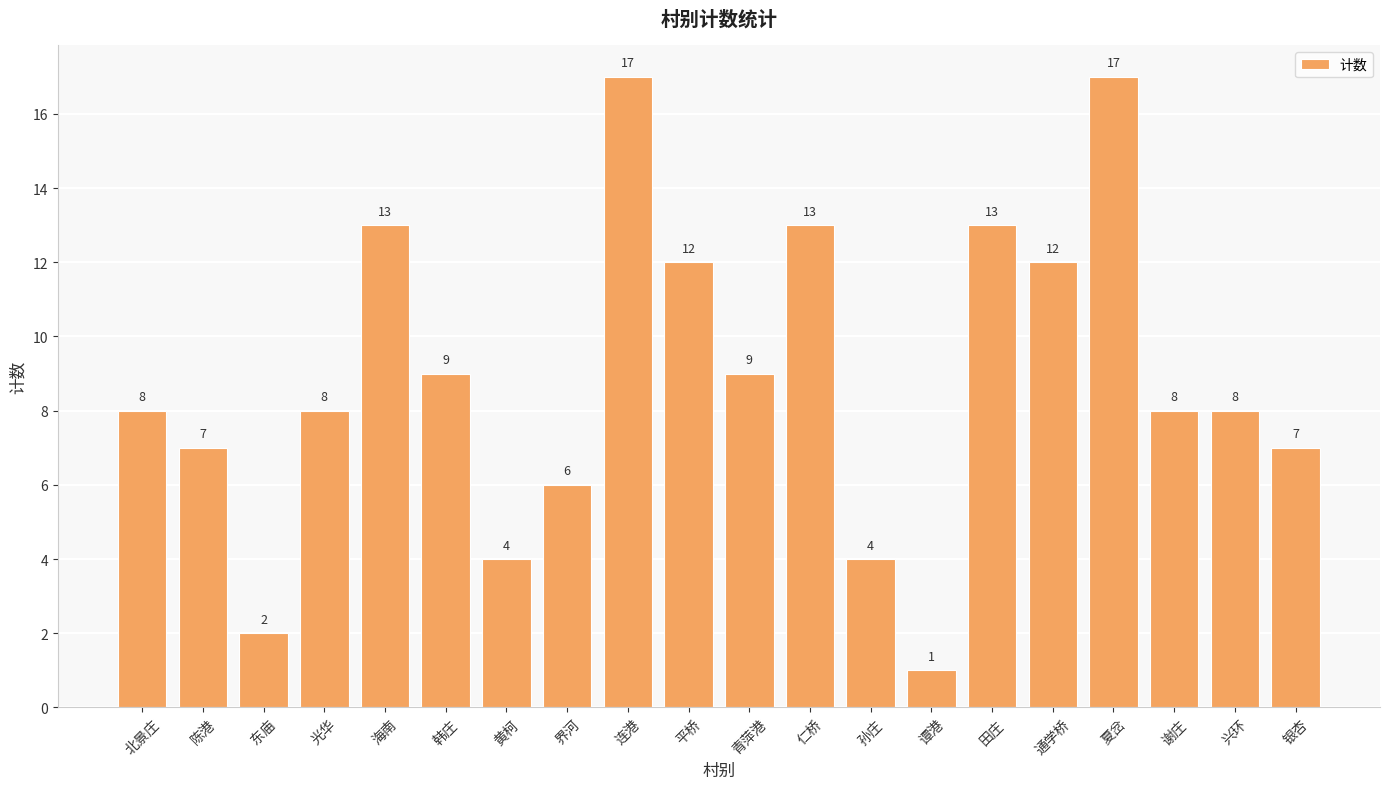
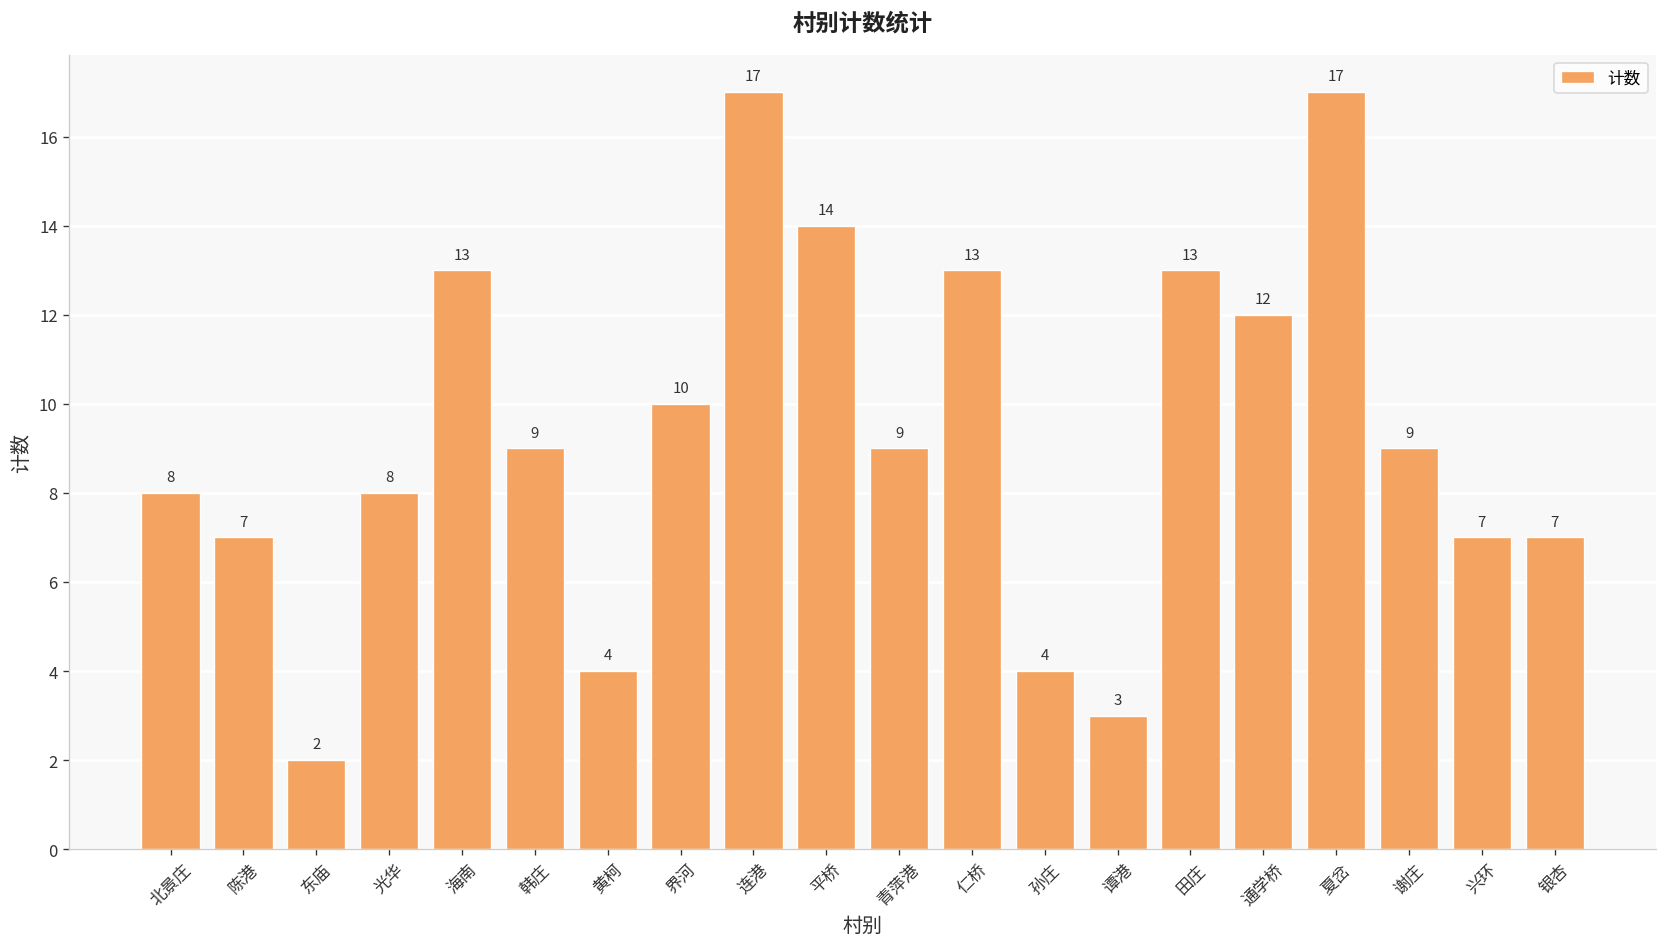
  {
    "北景庄": 8,
    "陈港": 7,
    "东庙": 2,
    "光华": 8,
    "海南": 13,
    "韩庄": 9,
    "黄柯": 4,
-   "界河": 6,
+   "界河": 10,
    "连港": 17,
-   "平桥": 12,
+   "平桥": 14,
    "青萍港": 9,
    "仁桥": 13,
    "孙庄": 4,
-   "谭港": 1,
+   "谭港": 3,
    "田庄": 13,
    "通学桥": 12,
    "夏岔": 17,
-   "谢庄": 8,
-   "兴环": 8,
+   "谢庄": 9,
+   "兴环": 7,
    "银杏": 7
  }
